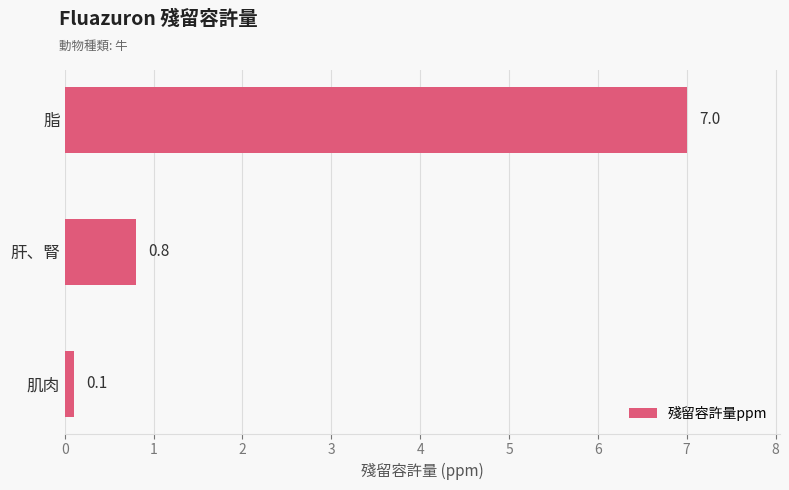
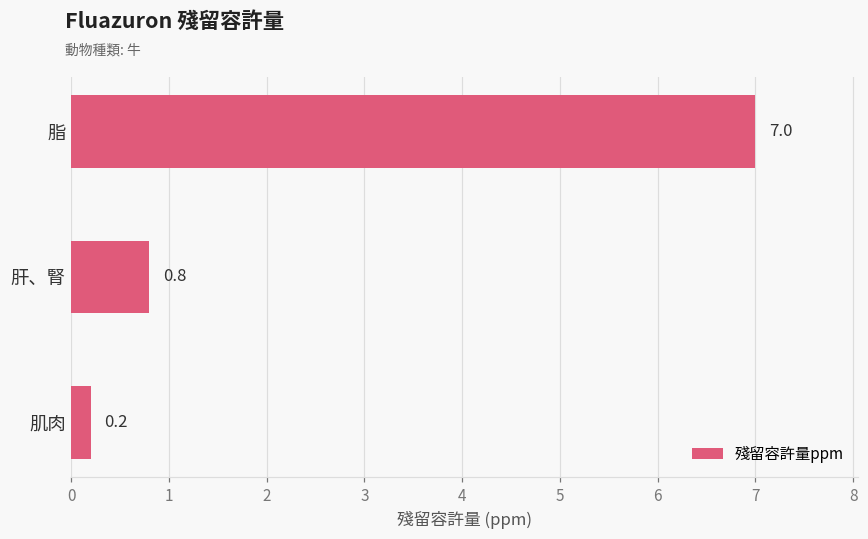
  {
    "脂": 7.0,
    "肝、腎": 0.8,
-   "肌肉": 0.1
+   "肌肉": 0.2
  }
